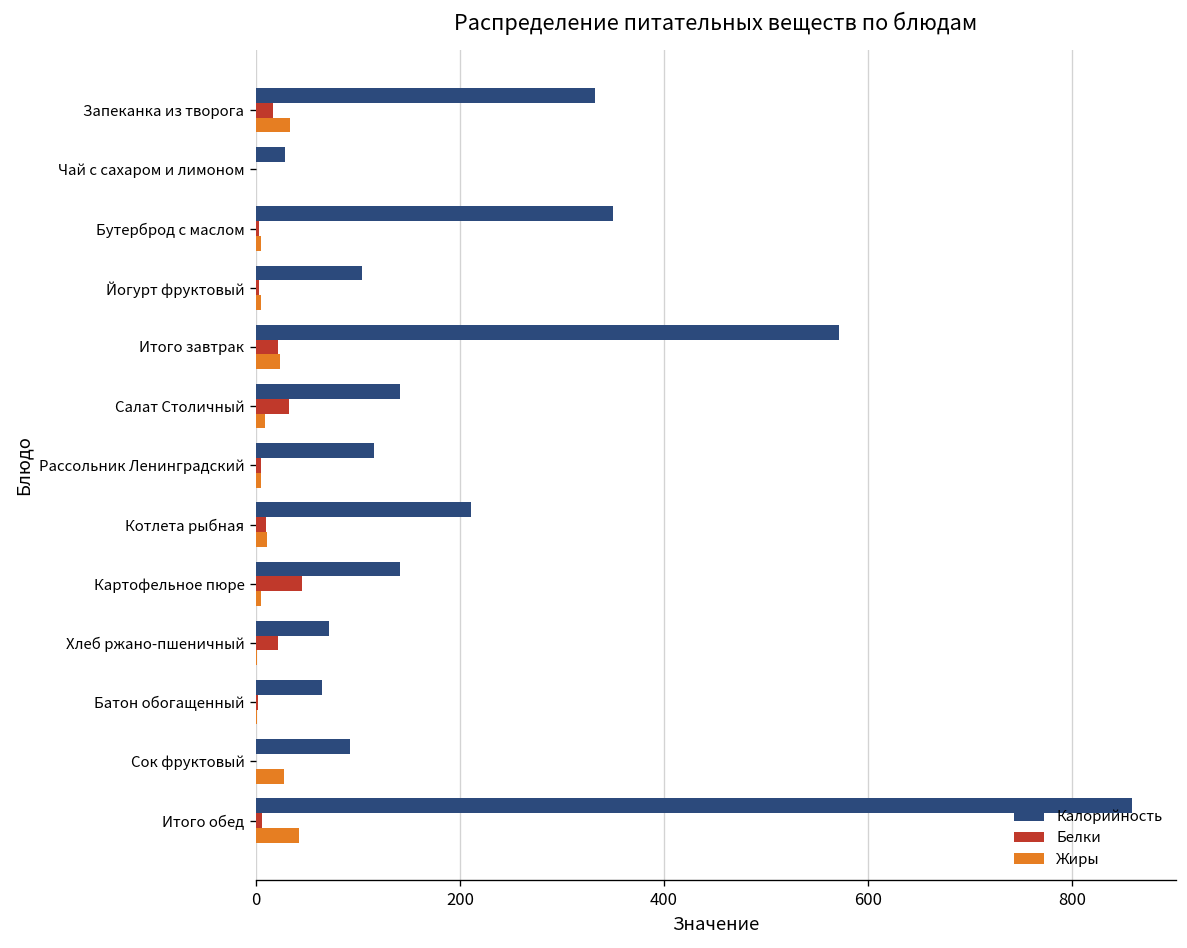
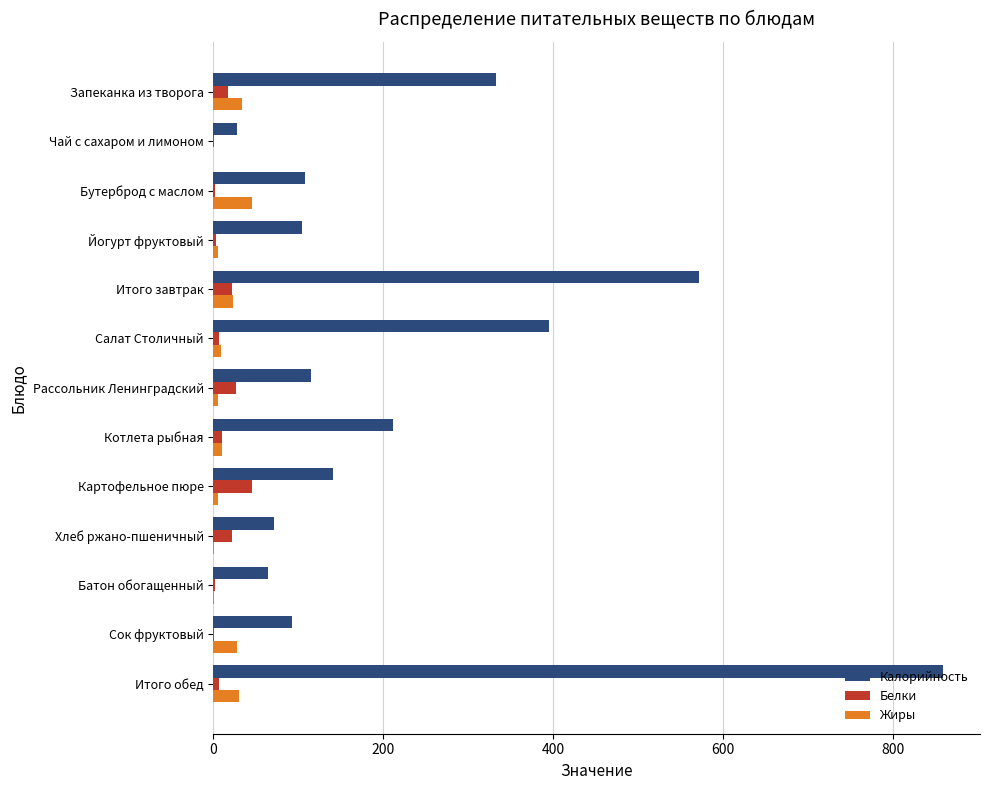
  {
    "Калорийность": {
      "Запеканка из творога": 330,
      "Чай с сахаром и лимоном": 30,
-     "Бутерброд с маслом": 350,
+     "Бутерброд с маслом": 110,
      "Йогурт фруктовый": 100,
      "Итого завтрак": 570,
-     "Салат Столичный": 140,
+     "Салат Столичный": 390,
      "Рассольник Ленинградский": 120,
      "Котлета рыбная": 210,
      "Картофельное пюре": 140,
      "Хлеб ржано-пшеничный": 70,
      "Батон обогащенный": 60,
      "Сок фруктовый": 90,
      "Итого обед": 860
    },
    "Белки": {
      "Запеканка из творога": 20,
      "Итого завтрак": 20,
-     "Салат Столичный": 30,
-     "Рассольник Ленинградский": 0,
+     "Салат Столичный": 10,
+     "Рассольник Ленинградский": 30,
      "Котлета рыбная": 10,
      "Картофельное пюре": 50,
      "Хлеб ржано-пшеничный": 20,
      "Итого обед": 10
    },
    "Жиры": {
      "Запеканка из творога": 30,
      "Чай с сахаром и лимоном": 0,
-     "Бутерброд с маслом": 0,
+     "Бутерброд с маслом": 50,
      "Йогурт фруктовый": 10,
      "Итого завтрак": 20,
      "Салат Столичный": 10,
      "Рассольник Ленинградский": 0,
      "Котлета рыбная": 10,
      "Картофельное пюре": 10,
      "Сок фруктовый": 30,
-     "Итого обед": 40
+     "Итого обед": 30
    }
  }
